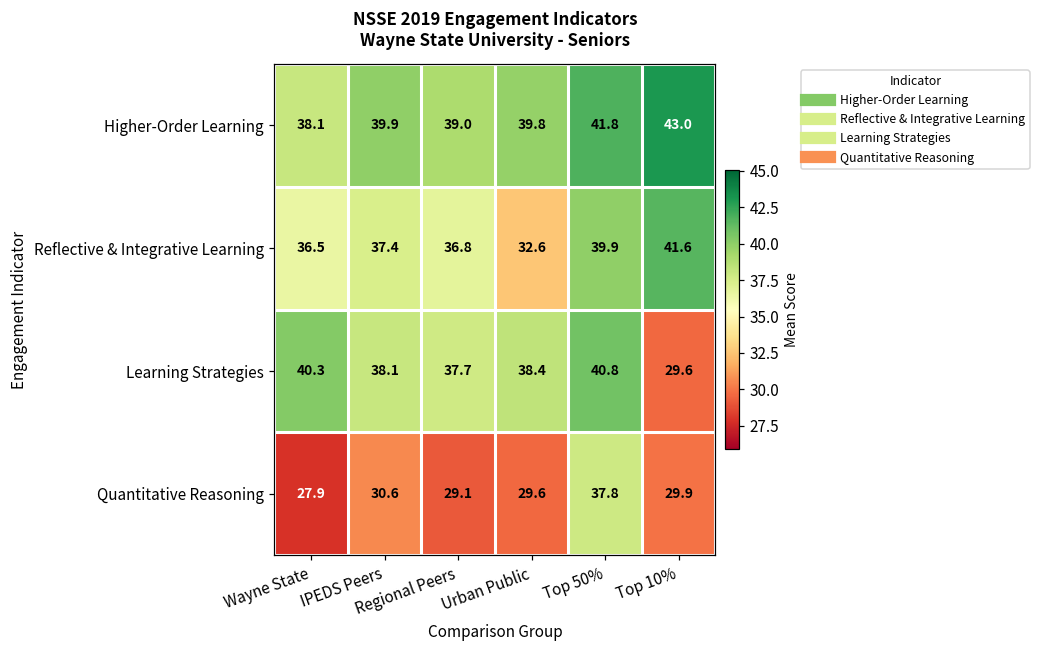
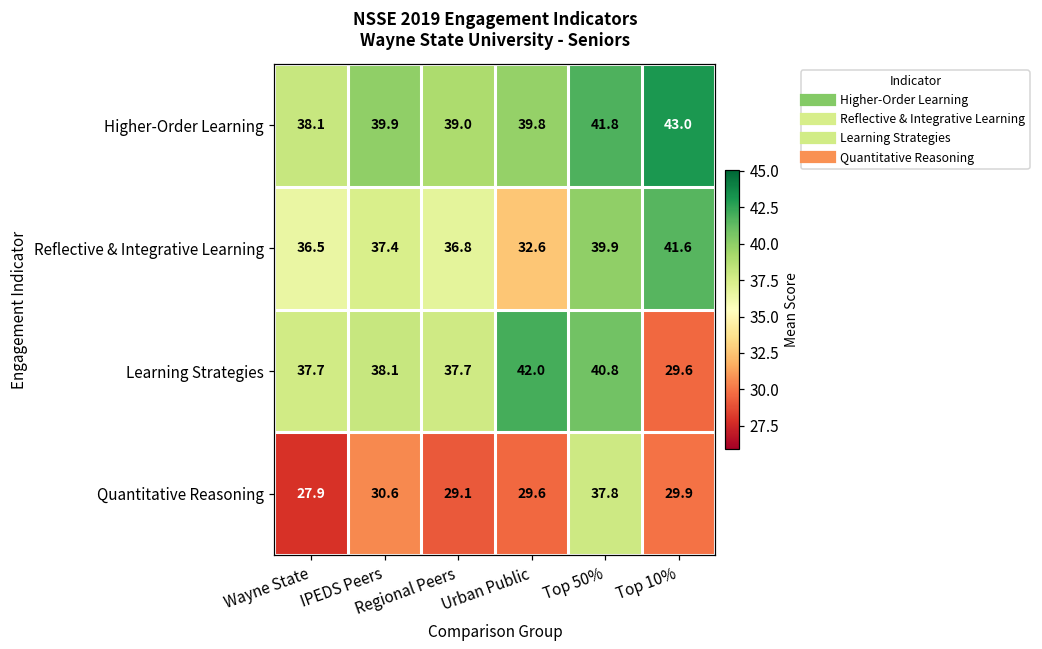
  {
    "Higher-Order Learning": {
      "Wayne State": 38.1,
      "IPEDS Peers": 39.9,
      "Regional Peers": 39.0,
      "Urban Public": 39.8,
      "Top 50%": 41.8,
      "Top 10%": 43.0
    },
    "Reflective & Integrative Learning": {
      "Wayne State": 36.5,
      "IPEDS Peers": 37.4,
      "Regional Peers": 36.8,
      "Urban Public": 32.6,
      "Top 50%": 39.9,
      "Top 10%": 41.6
    },
    "Learning Strategies": {
-     "Wayne State": 40.3,
+     "Wayne State": 37.7,
      "IPEDS Peers": 38.1,
      "Regional Peers": 37.7,
-     "Urban Public": 38.4,
+     "Urban Public": 42.0,
      "Top 50%": 40.8,
      "Top 10%": 29.6
    },
    "Quantitative Reasoning": {
      "Wayne State": 27.9,
      "IPEDS Peers": 30.6,
      "Regional Peers": 29.1,
      "Urban Public": 29.6,
      "Top 50%": 37.8,
      "Top 10%": 29.9
    }
  }
